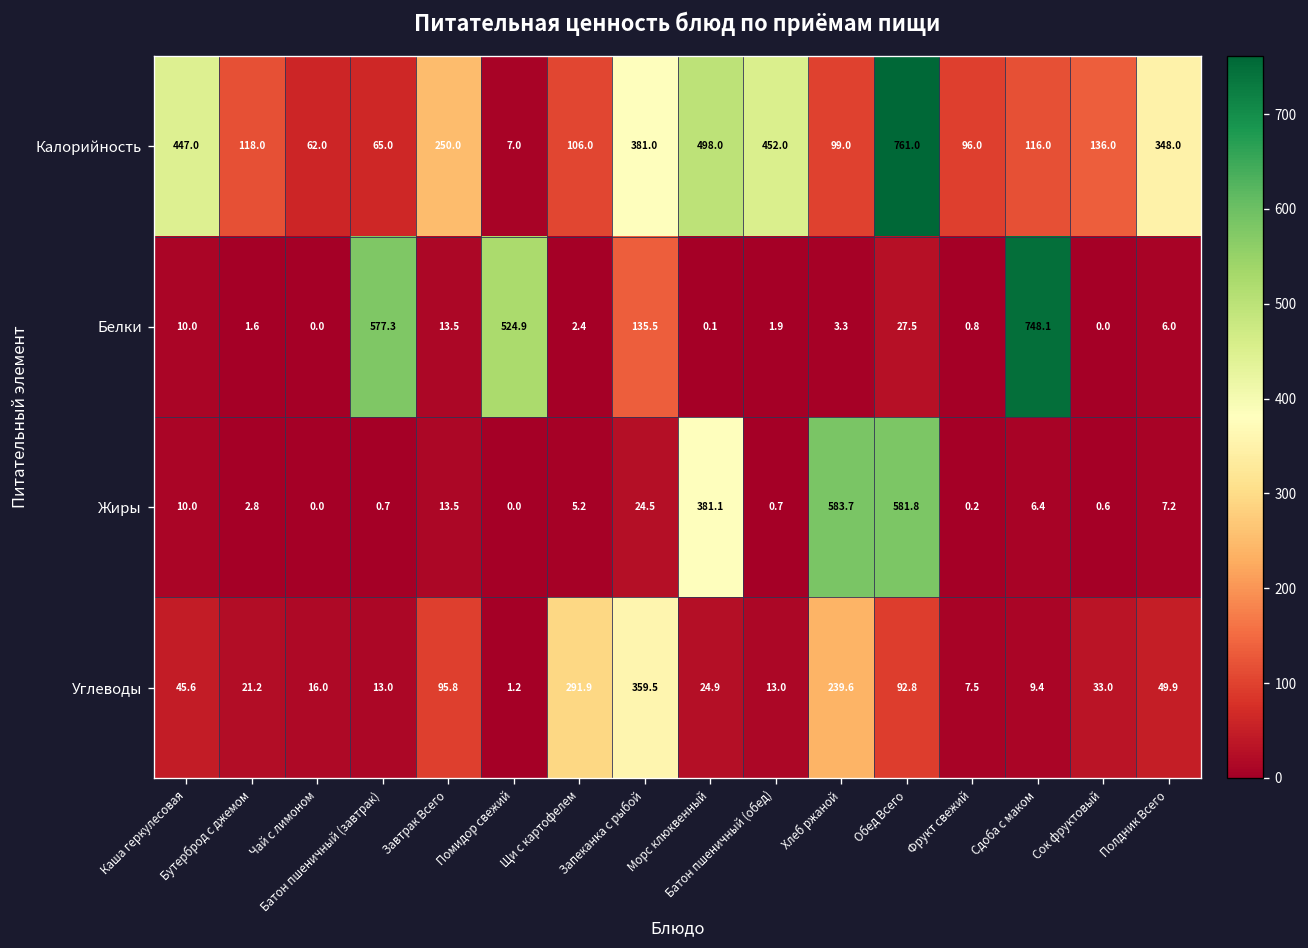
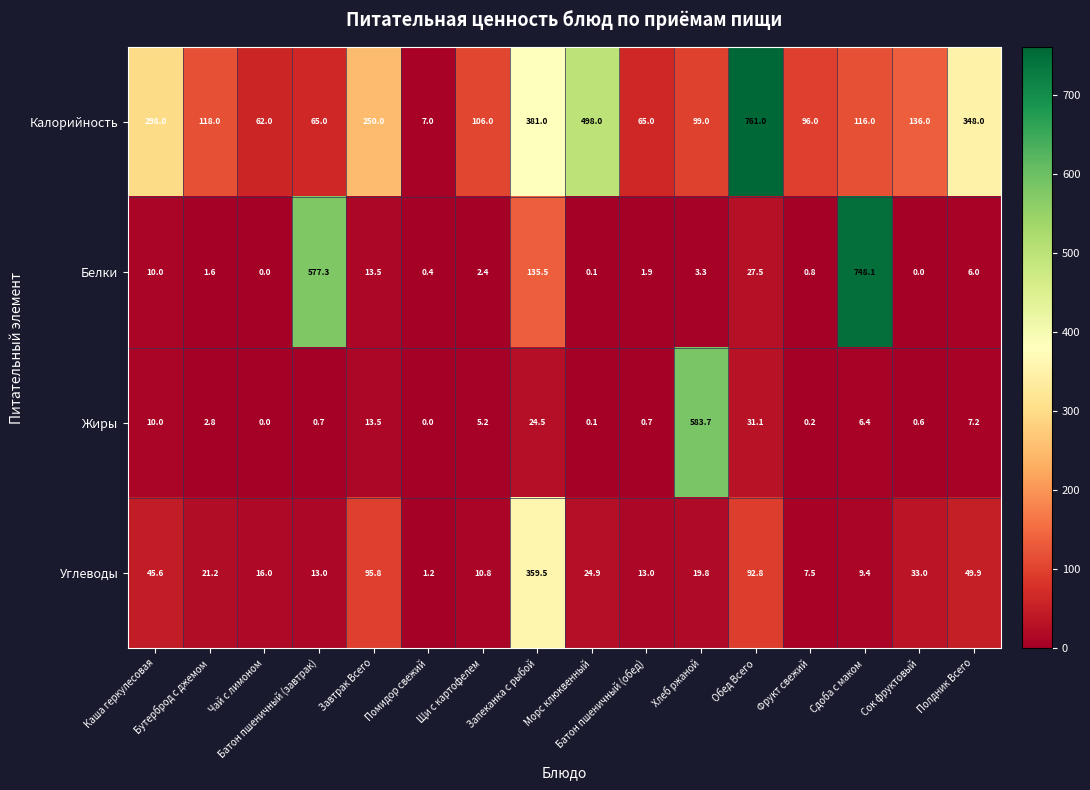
  {
    "Калорийность": {
-     "Каша геркулесовая": 447.0,
+     "Каша геркулесовая": 298.0,
      "Бутерброд с джемом": 118.0,
      "Чай с лимоном": 62.0,
      "Батон пшеничный (завтрак)": 65.0,
      "Завтрак Всего": 250.0,
      "Помидор свежий": 7.0,
      "Щи с картофелем": 106.0,
      "Запеканка с рыбой": 381.0,
      "Морс клюквенный": 498.0,
-     "Батон пшеничный (обед)": 452.0,
+     "Батон пшеничный (обед)": 65.0,
      "Хлеб ржаной": 99.0,
      "Обед Всего": 761.0,
      "Фрукт свежий": 96.0,
      "Сдоба с маком": 116.0,
      "Сок фруктовый": 136.0,
      "Полдник Всего": 348.0
    },
    "Белки": {
      "Каша геркулесовая": 10.0,
      "Бутерброд с джемом": 1.6,
      "Чай с лимоном": 0.0,
      "Батон пшеничный (завтрак)": 577.3,
      "Завтрак Всего": 13.5,
-     "Помидор свежий": 524.9,
+     "Помидор свежий": 0.4,
      "Щи с картофелем": 2.4,
      "Запеканка с рыбой": 135.5,
      "Морс клюквенный": 0.1,
      "Батон пшеничный (обед)": 1.9,
      "Хлеб ржаной": 3.3,
      "Обед Всего": 27.5,
      "Фрукт свежий": 0.8,
      "Сдоба с маком": 748.1,
      "Сок фруктовый": 0.0,
      "Полдник Всего": 6.0
    },
    "Жиры": {
      "Каша геркулесовая": 10.0,
      "Бутерброд с джемом": 2.8,
      "Чай с лимоном": 0.0,
      "Батон пшеничный (завтрак)": 0.7,
      "Завтрак Всего": 13.5,
      "Помидор свежий": 0.0,
      "Щи с картофелем": 5.2,
      "Запеканка с рыбой": 24.5,
-     "Морс клюквенный": 381.1,
+     "Морс клюквенный": 0.1,
      "Батон пшеничный (обед)": 0.7,
      "Хлеб ржаной": 583.7,
-     "Обед Всего": 581.8,
+     "Обед Всего": 31.1,
      "Фрукт свежий": 0.2,
      "Сдоба с маком": 6.4,
      "Сок фруктовый": 0.6,
      "Полдник Всего": 7.2
    },
    "Углеводы": {
      "Каша геркулесовая": 45.6,
      "Бутерброд с джемом": 21.2,
      "Чай с лимоном": 16.0,
      "Батон пшеничный (завтрак)": 13.0,
      "Завтрак Всего": 95.8,
      "Помидор свежий": 1.2,
-     "Щи с картофелем": 291.9,
+     "Щи с картофелем": 10.8,
      "Запеканка с рыбой": 359.5,
      "Морс клюквенный": 24.9,
      "Батон пшеничный (обед)": 13.0,
-     "Хлеб ржаной": 239.6,
+     "Хлеб ржаной": 19.8,
      "Обед Всего": 92.8,
      "Фрукт свежий": 7.5,
      "Сдоба с маком": 9.4,
      "Сок фруктовый": 33.0,
      "Полдник Всего": 49.9
    }
  }
